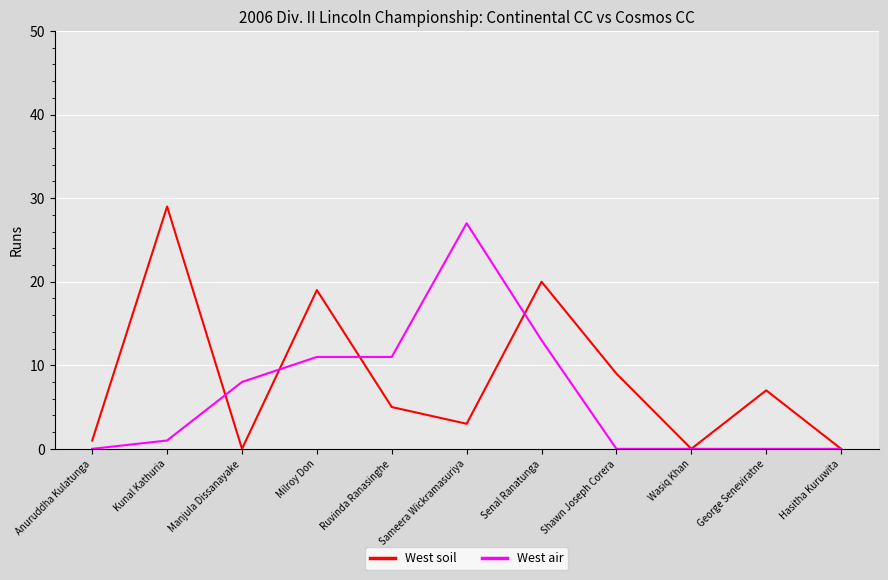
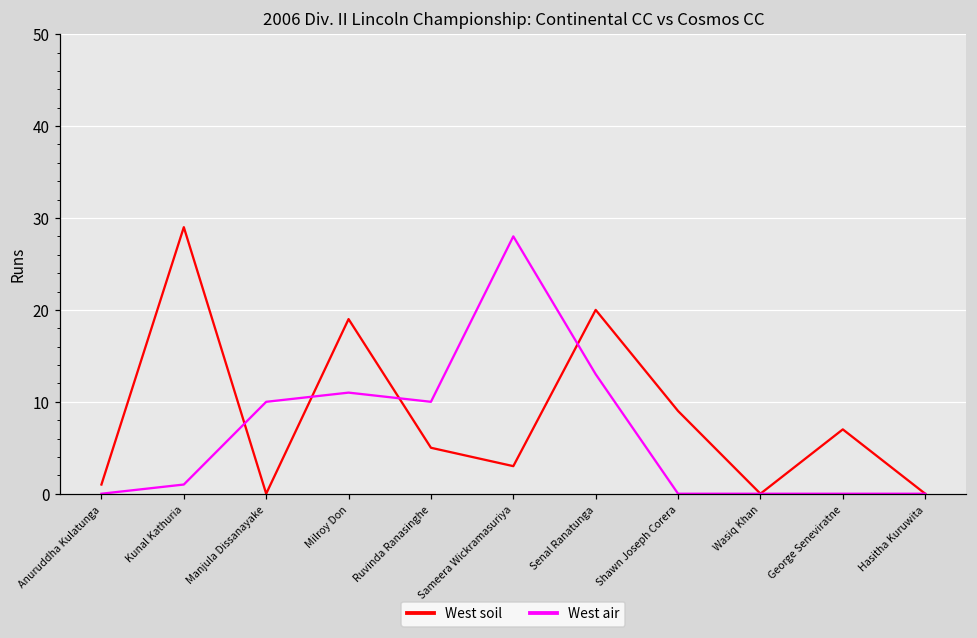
  {
    "West soil": {
      "Anuruddha Kulatunga": 1,
      "Kunal Kathuria": 29,
      "Manjula Dissanayake": 0,
      "Milroy Don": 19,
      "Ruvinda Ranasinghe": 5,
      "Sameera Wickramasuriya": 3,
      "Senal Ranatunga": 20,
      "Shawn Joseph Corera": 9,
      "George Seneviratne": 7
    },
    "West air": {
      "Anuruddha Kulatunga": 0,
      "Kunal Kathuria": 1,
-     "Manjula Dissanayake": 8,
+     "Manjula Dissanayake": 10,
      "Milroy Don": 11,
-     "Ruvinda Ranasinghe": 11,
-     "Sameera Wickramasuriya": 27,
+     "Ruvinda Ranasinghe": 10,
+     "Sameera Wickramasuriya": 28,
      "Senal Ranatunga": 13,
      "Shawn Joseph Corera": 0,
      "George Seneviratne": 0
    }
  }
